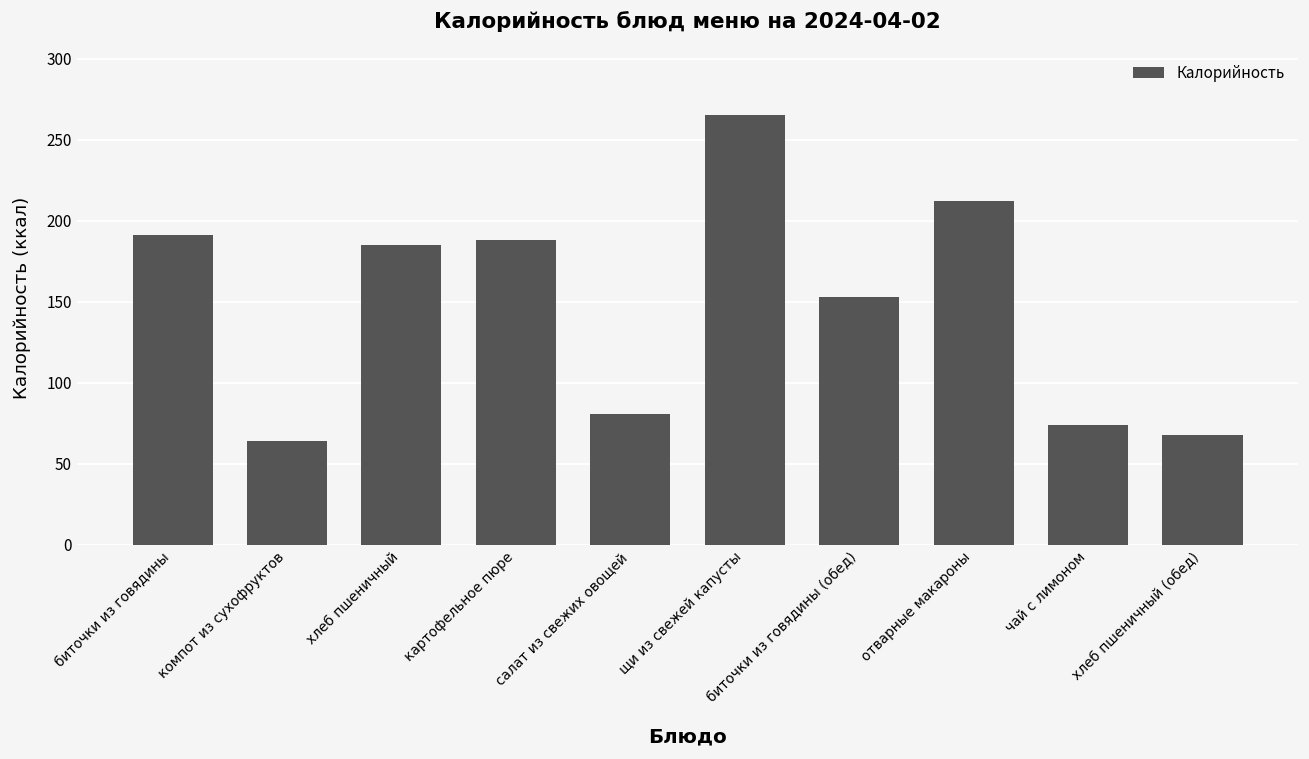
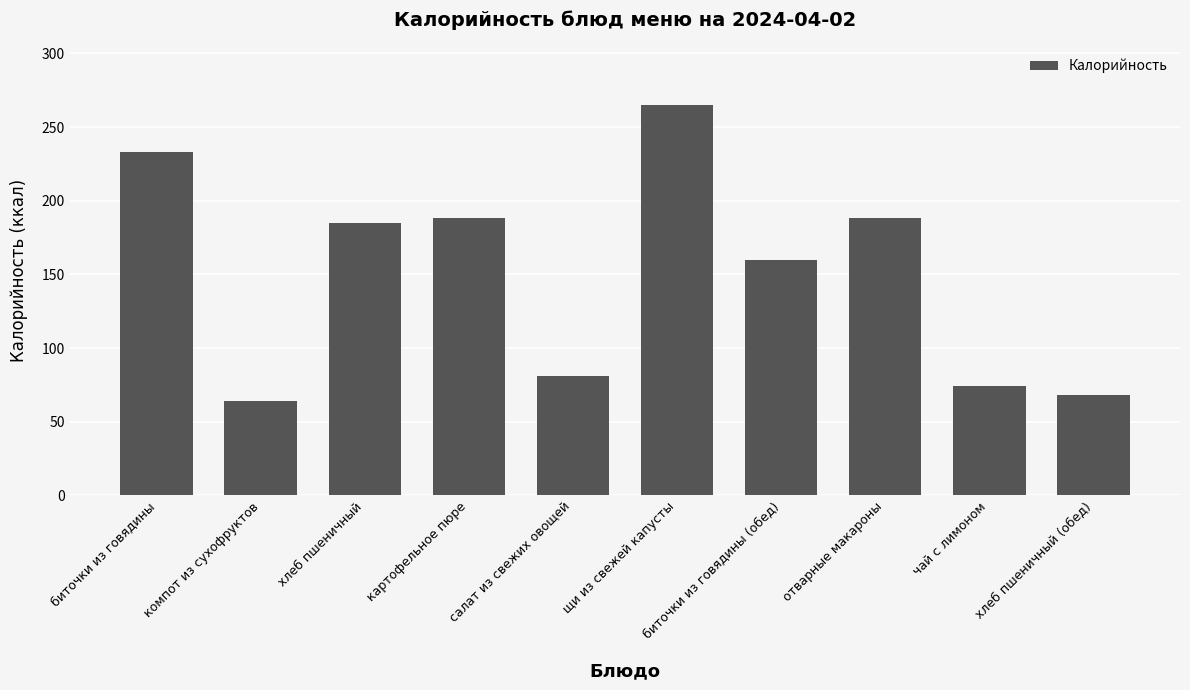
  {
-   "биточки из говядины": 191,
+   "биточки из говядины": 233,
    "компот из сухофруктов": 64,
    "хлеб пшеничный": 185,
    "картофельное пюре": 188,
    "салат из свежих овощей": 81,
    "щи из свежей капусты": 265,
-   "биточки из говядины (обед)": 153,
-   "отварные макароны": 212,
+   "биточки из говядины (обед)": 160,
+   "отварные макароны": 188,
    "чай с лимоном": 74,
    "хлеб пшеничный (обед)": 68
  }
